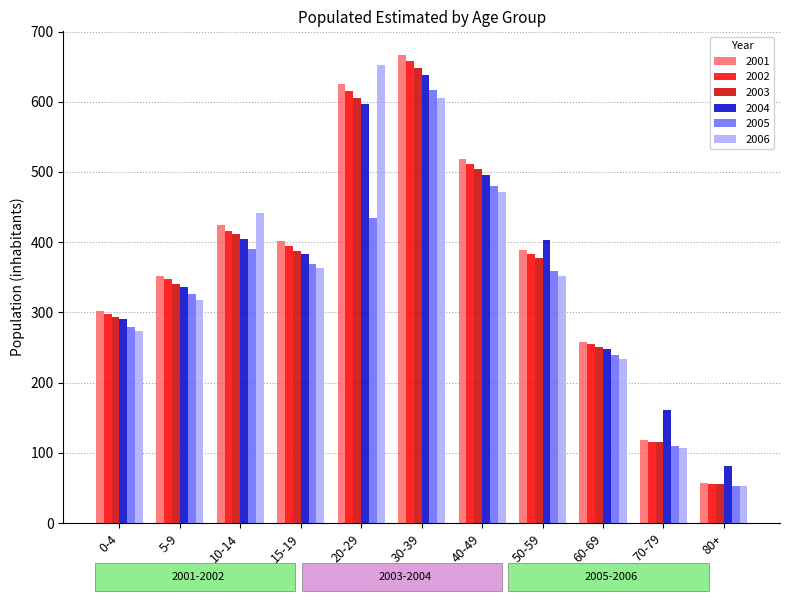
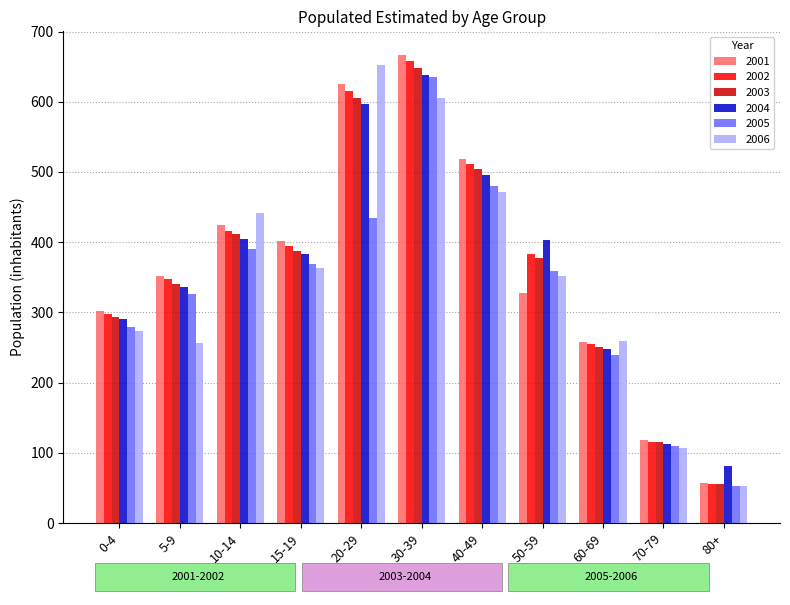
  {
    "2001": {
      "0-4": 300,
      "5-9": 350,
      "10-14": 420,
      "15-19": 400,
      "20-29": 630,
      "30-39": 670,
      "40-49": 520,
-     "50-59": 390,
+     "50-59": 330,
      "60-69": 260,
      "70-79": 120,
      "80+": 60
    },
    "2004": {
      "0-4": 290,
      "5-9": 340,
      "10-14": 410,
      "15-19": 380,
      "20-29": 600,
      "30-39": 640,
      "40-49": 500,
      "50-59": 400,
      "60-69": 250,
-     "70-79": 160,
+     "70-79": 110,
      "80+": 80
    },
    "2005": {
      "0-4": 280,
      "5-9": 330,
      "10-14": 390,
      "15-19": 370,
      "20-29": 440,
-     "30-39": 620,
+     "30-39": 640,
      "40-49": 480,
      "50-59": 360,
      "60-69": 240,
      "70-79": 110,
      "80+": 50
    },
    "2006": {
      "0-4": 270,
-     "5-9": 320,
+     "5-9": 260,
      "10-14": 440,
      "15-19": 360,
      "20-29": 650,
      "30-39": 610,
      "40-49": 470,
      "50-59": 350,
-     "60-69": 230,
+     "60-69": 260,
      "70-79": 110,
      "80+": 50
    }
  }
